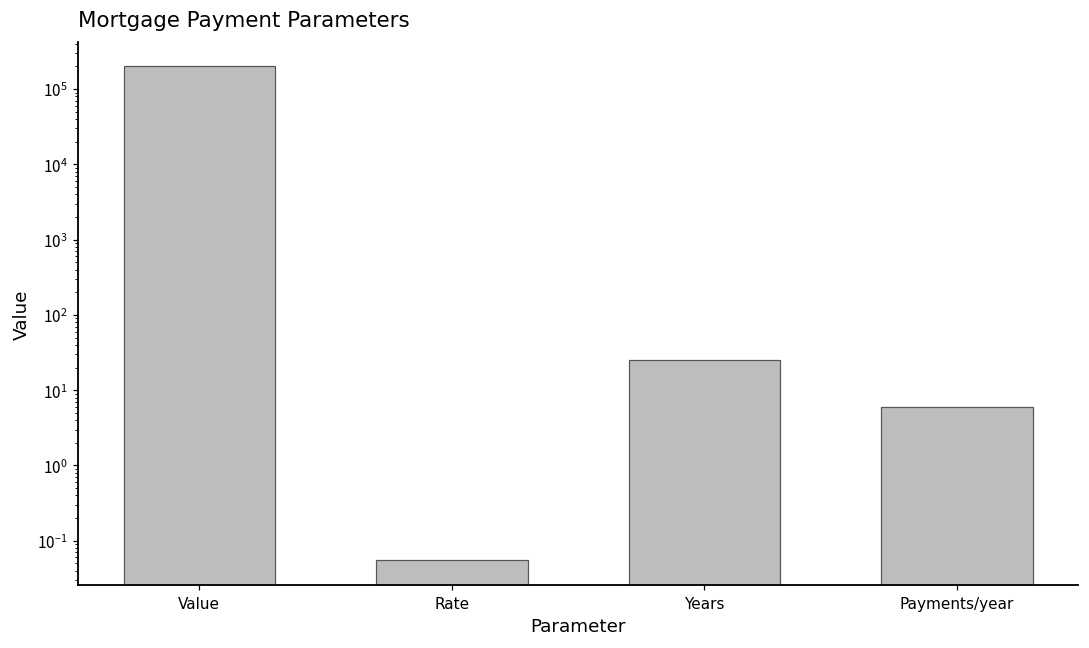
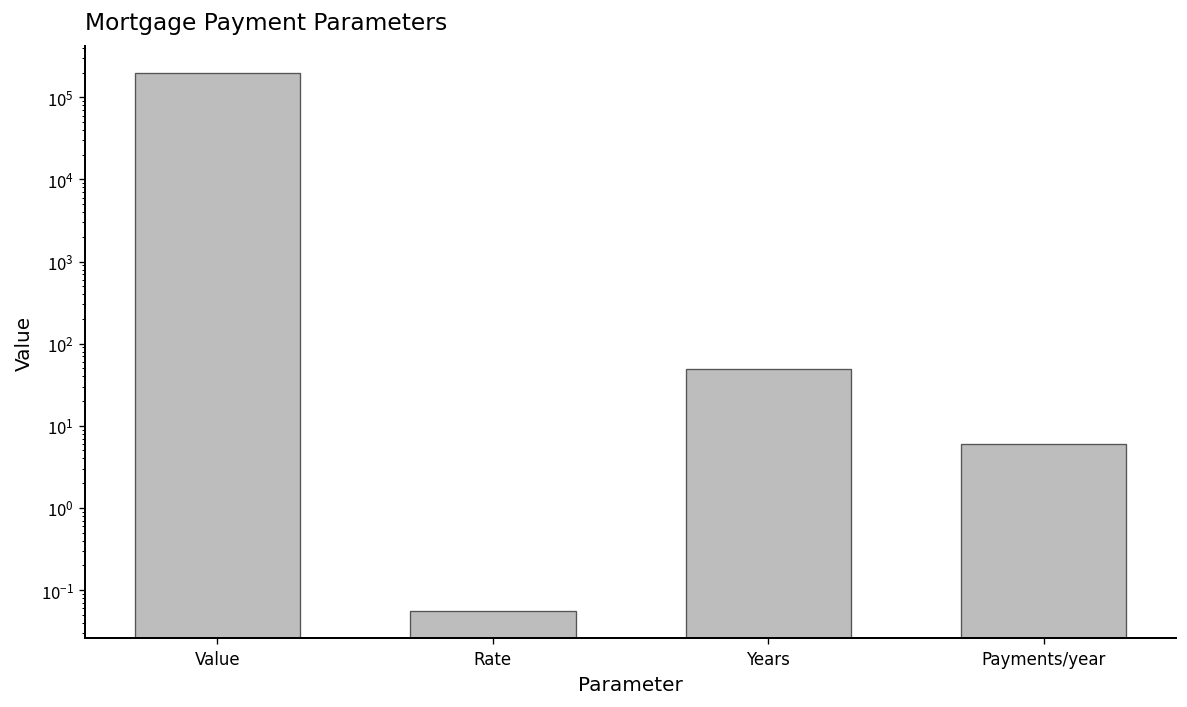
  {
    "Value": 200000,
    "Rate": 0.06,
-   "Years": 25,
+   "Years": 50,
    "Payments/year": 6
  }
